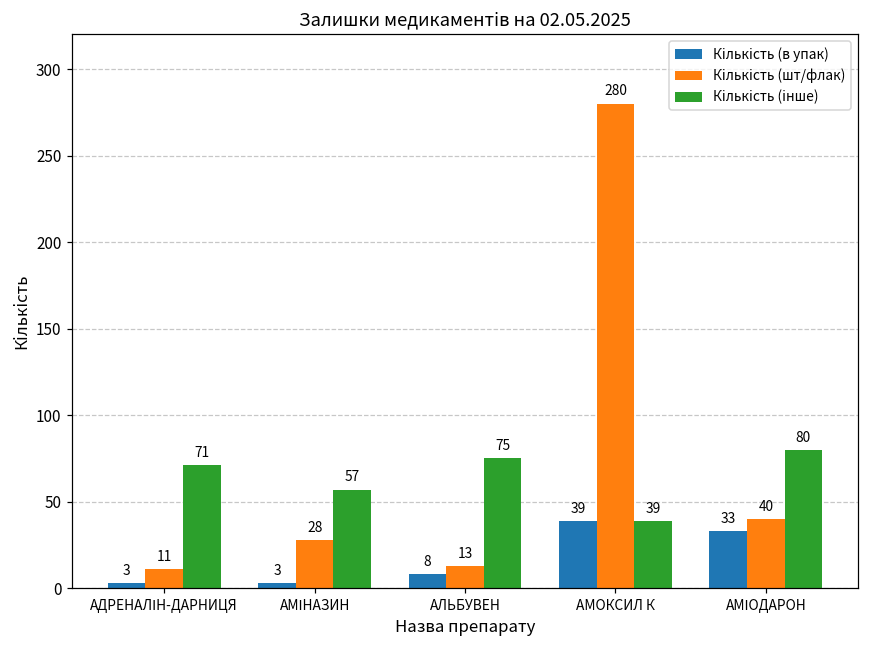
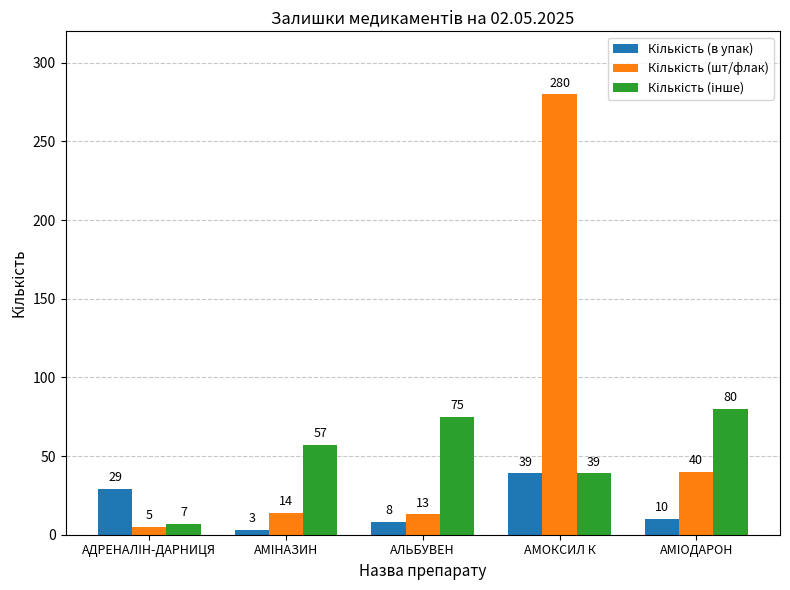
  {
    "Кількість (в упак)": {
-     "АДРЕНАЛІН-ДАРНИЦЯ": 3,
+     "АДРЕНАЛІН-ДАРНИЦЯ": 29,
      "АМІНАЗИН": 3,
      "АЛЬБУВЕН": 8,
      "АМОКСИЛ К": 39,
-     "АМІОДАРОН": 33
+     "АМІОДАРОН": 10
    },
    "Кількість (шт/флак)": {
-     "АДРЕНАЛІН-ДАРНИЦЯ": 11,
-     "АМІНАЗИН": 28,
+     "АДРЕНАЛІН-ДАРНИЦЯ": 5,
+     "АМІНАЗИН": 14,
      "АЛЬБУВЕН": 13,
      "АМОКСИЛ К": 280,
      "АМІОДАРОН": 40
    },
    "Кількість (інше)": {
-     "АДРЕНАЛІН-ДАРНИЦЯ": 71,
+     "АДРЕНАЛІН-ДАРНИЦЯ": 7,
      "АМІНАЗИН": 57,
      "АЛЬБУВЕН": 75,
      "АМОКСИЛ К": 39,
      "АМІОДАРОН": 80
    }
  }
